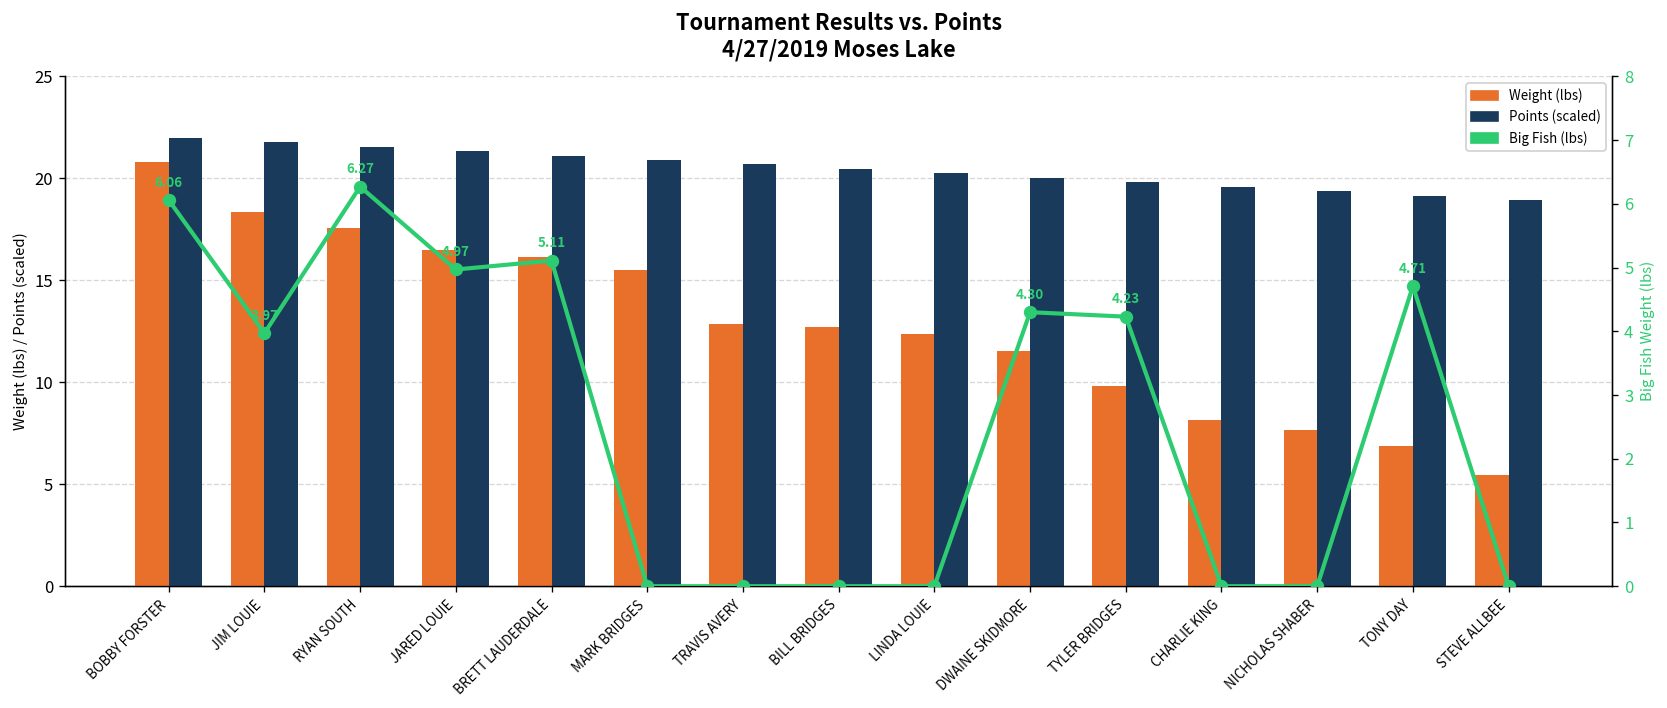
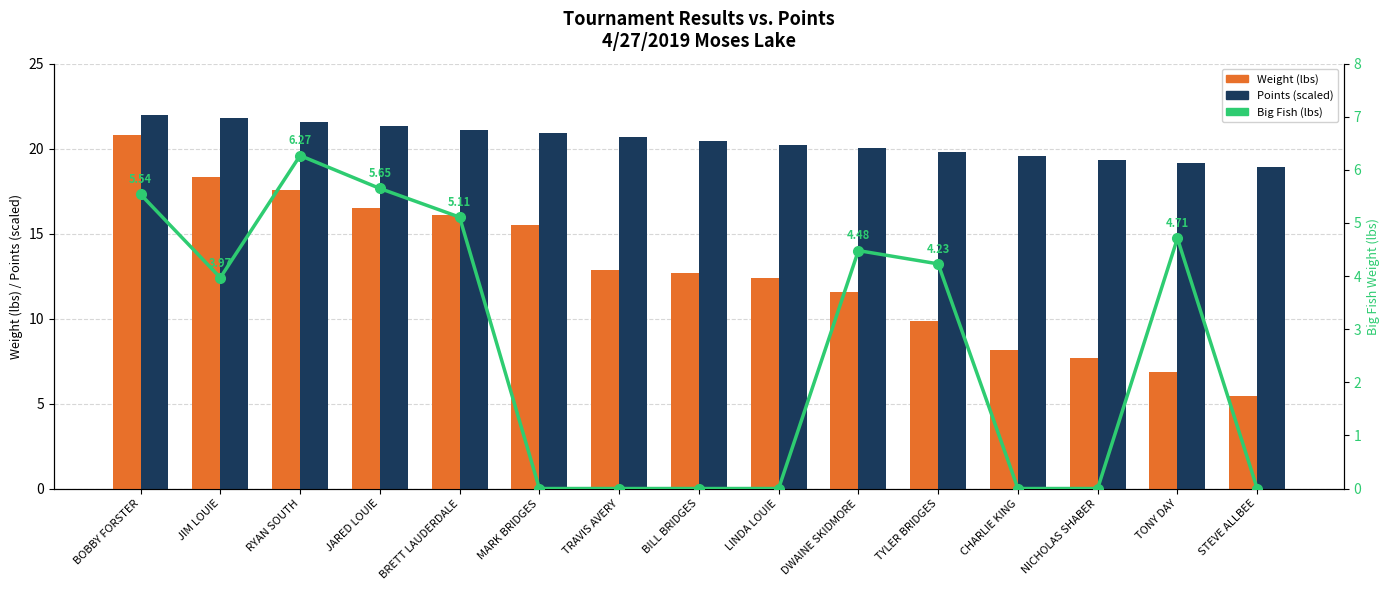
  {
    "Big Fish (lbs)": {
-     "BOBBY FORSTER": 6.06,
+     "BOBBY FORSTER": 5.54,
      "JIM LOUIE": 3.97,
      "RYAN SOUTH": 6.27,
-     "JARED LOUIE": 4.97,
+     "JARED LOUIE": 5.65,
      "BRETT LAUDERDALE": 5.11,
-     "DWAINE SKIDMORE": 4.30,
+     "DWAINE SKIDMORE": 4.48,
      "TYLER BRIDGES": 4.23,
      "TONY DAY": 4.71
    }
  }
